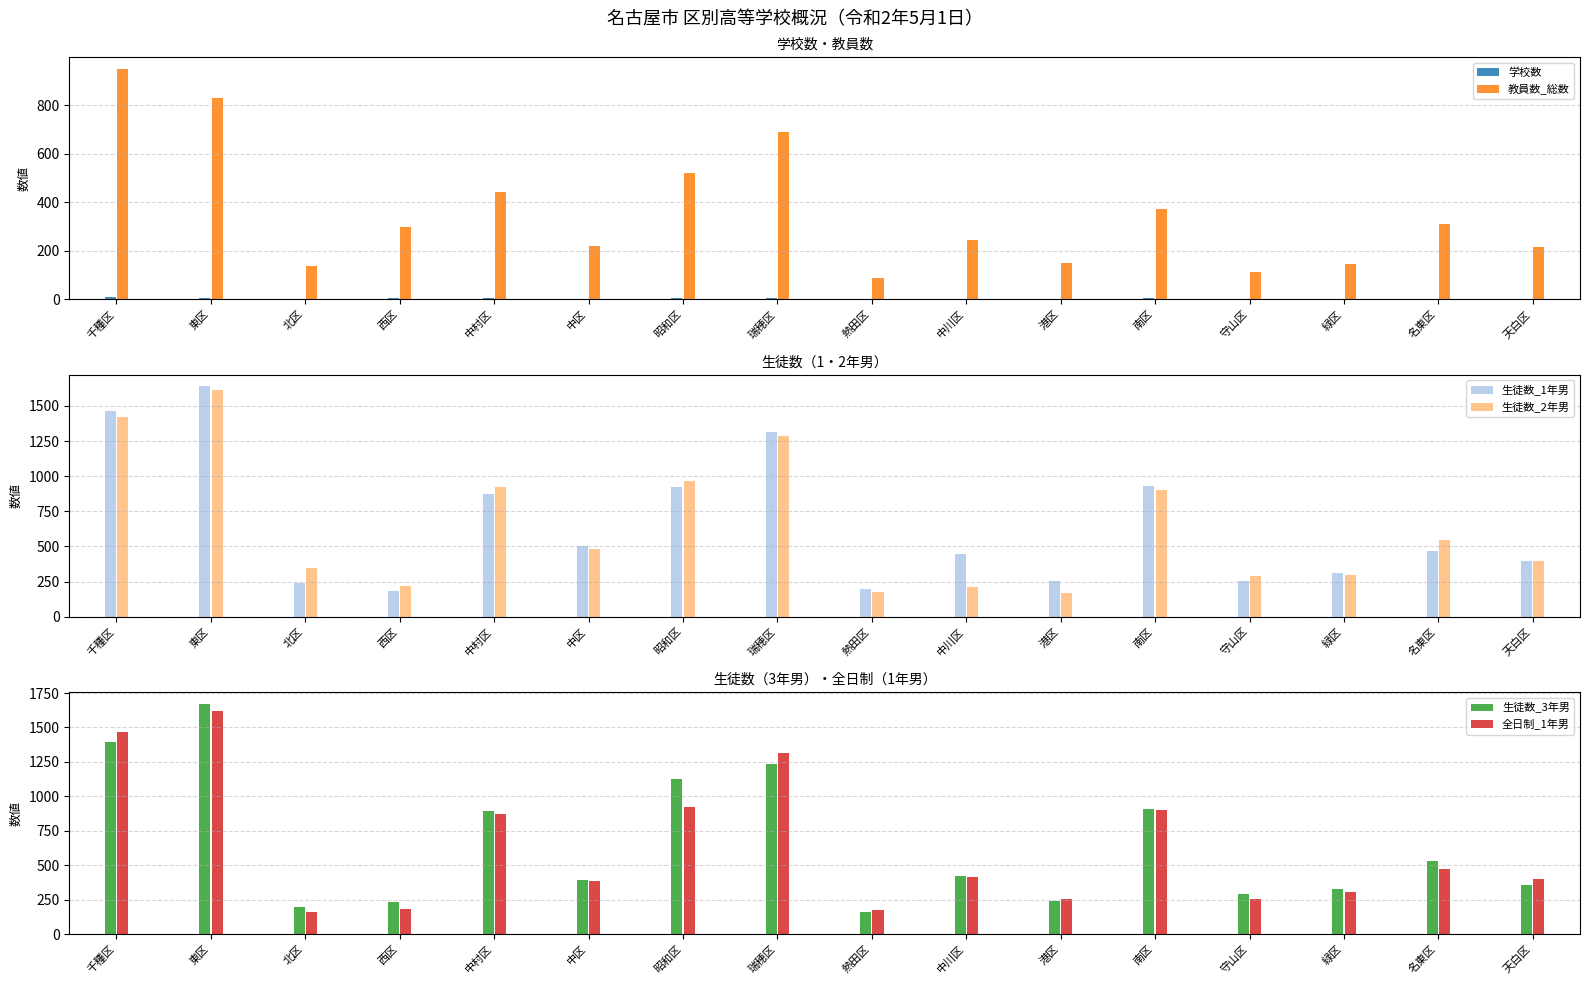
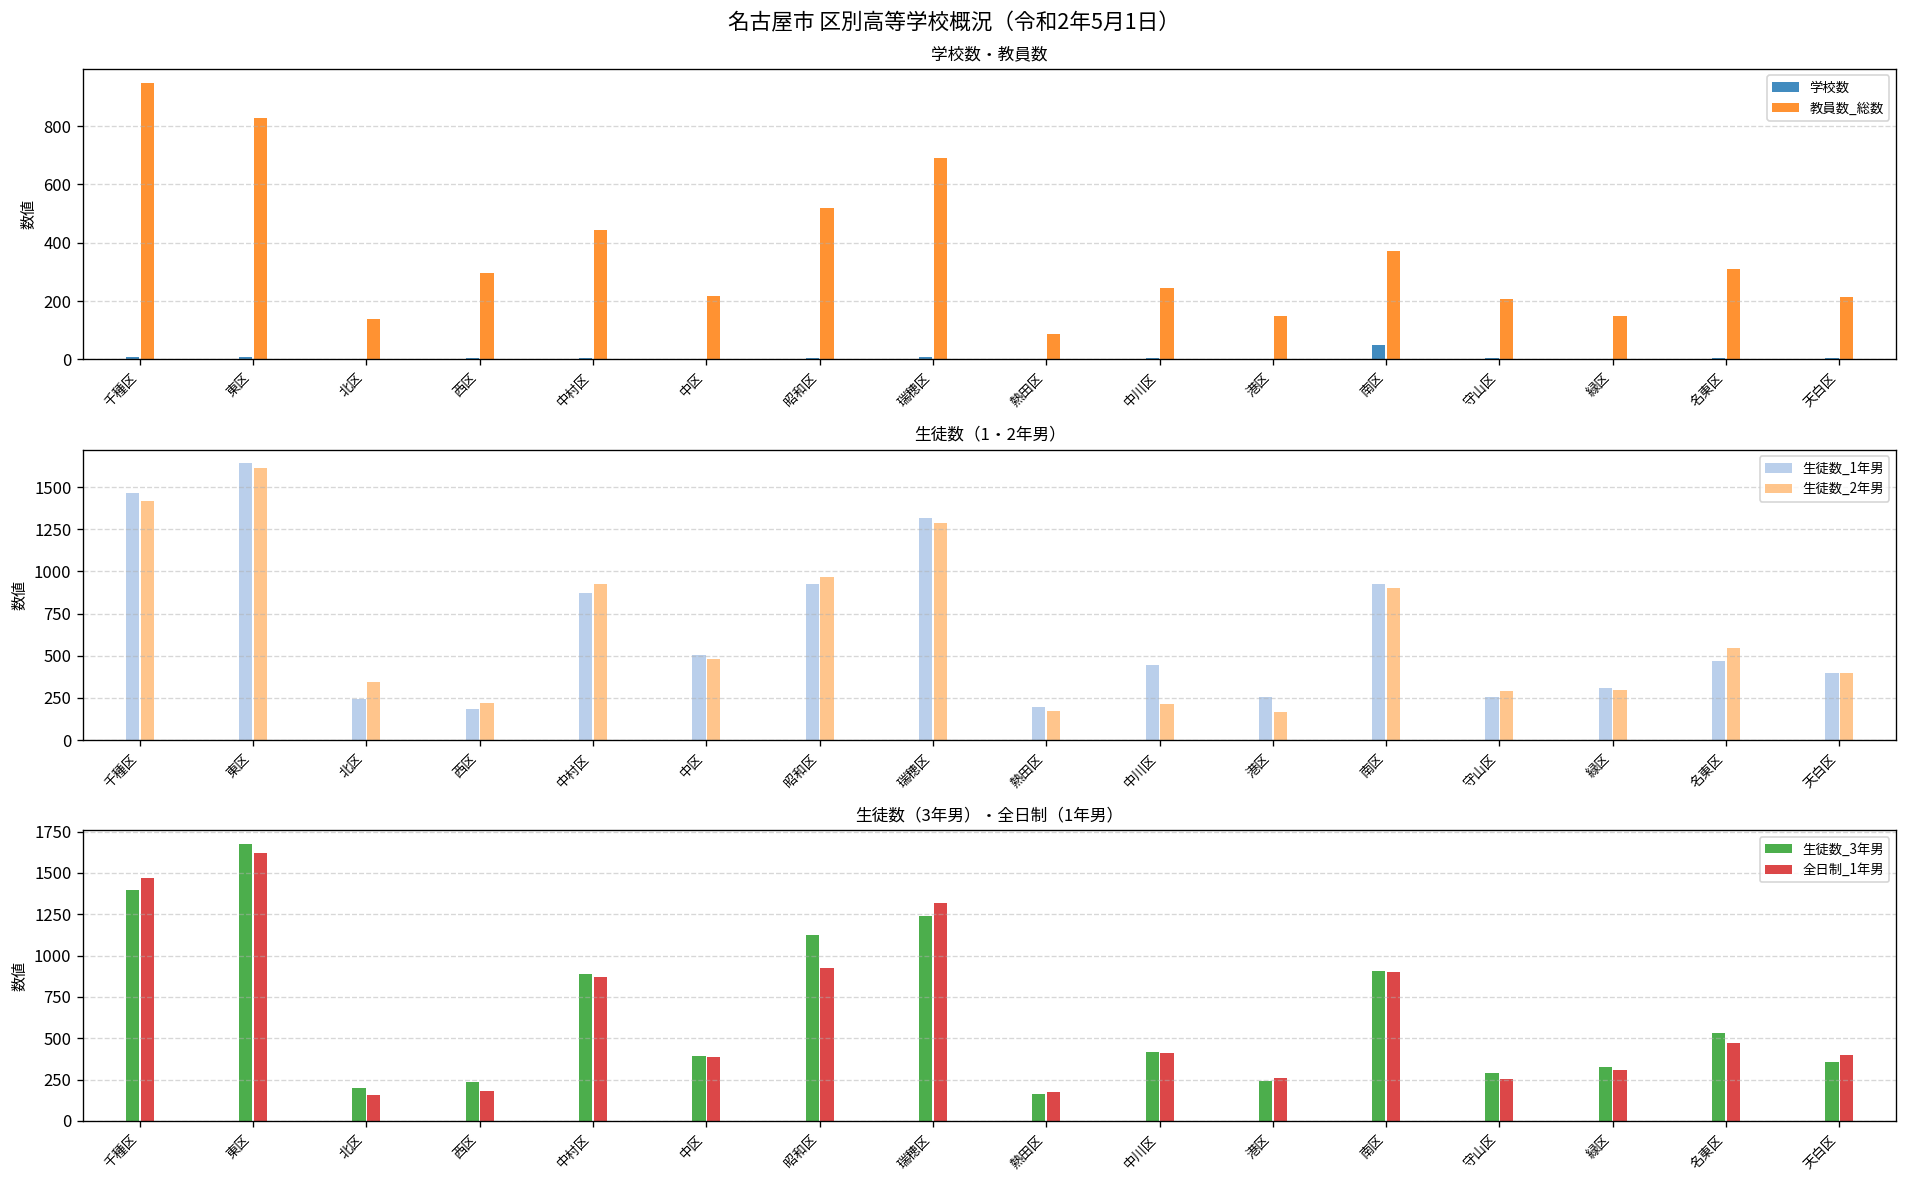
  {
    "学校数・教員数": {
      "学校数": {
-       "南区": 0
+       "南区": 50
      },
      "教員数_総数": {
        "千種区": 950,
        "東区": 830,
        "北区": 140,
        "西区": 300,
        "中村区": 440,
        "中区": 220,
        "昭和区": 520,
        "瑞穂区": 690,
        "熱田区": 90,
        "中川区": 250,
        "港区": 150,
        "南区": 370,
-       "守山区": 110,
+       "守山区": 210,
        "緑区": 150,
        "名東区": 310,
        "天白区": 220
      }
    },
    "生徒数（1・2年男）": {
      "生徒数_1年男": {
        "千種区": 1470,
        "東区": 1640,
        "北区": 240,
        "西区": 190,
        "中村区": 870,
        "中区": 500,
        "昭和区": 920,
        "瑞穂区": 1320,
        "熱田区": 200,
        "中川区": 450,
        "港区": 260,
        "南区": 930,
        "守山区": 260,
        "緑区": 310,
        "名東区": 470,
        "天白区": 400
      },
      "生徒数_2年男": {
        "千種区": 1420,
        "東区": 1610,
        "北区": 350,
        "西区": 220,
        "中村区": 920,
        "中区": 480,
        "昭和区": 970,
        "瑞穂区": 1290,
        "熱田区": 170,
        "中川区": 220,
        "港区": 170,
        "南区": 900,
        "守山区": 290,
        "緑区": 300,
        "名東区": 550,
        "天白区": 400
      }
    },
    "生徒数（3年男）・全日制（1年男）": {
      "生徒数_3年男": {
        "千種区": 1400,
        "東区": 1670,
        "北区": 200,
        "西区": 230,
        "中村区": 890,
        "中区": 390,
        "昭和区": 1130,
        "瑞穂区": 1240,
        "熱田区": 160,
        "中川区": 420,
        "港区": 240,
        "南区": 910,
        "守山区": 290,
        "緑区": 330,
        "名東区": 530,
        "天白区": 350
      },
      "全日制_1年男": {
        "千種区": 1470,
        "東区": 1620,
        "北区": 160,
        "西区": 180,
        "中村区": 870,
        "中区": 390,
        "昭和区": 920,
        "瑞穂区": 1320,
        "熱田区": 170,
        "中川区": 410,
        "港区": 260,
        "南区": 900,
        "守山区": 260,
        "緑区": 310,
        "名東区": 470,
        "天白区": 400
      }
    }
  }
